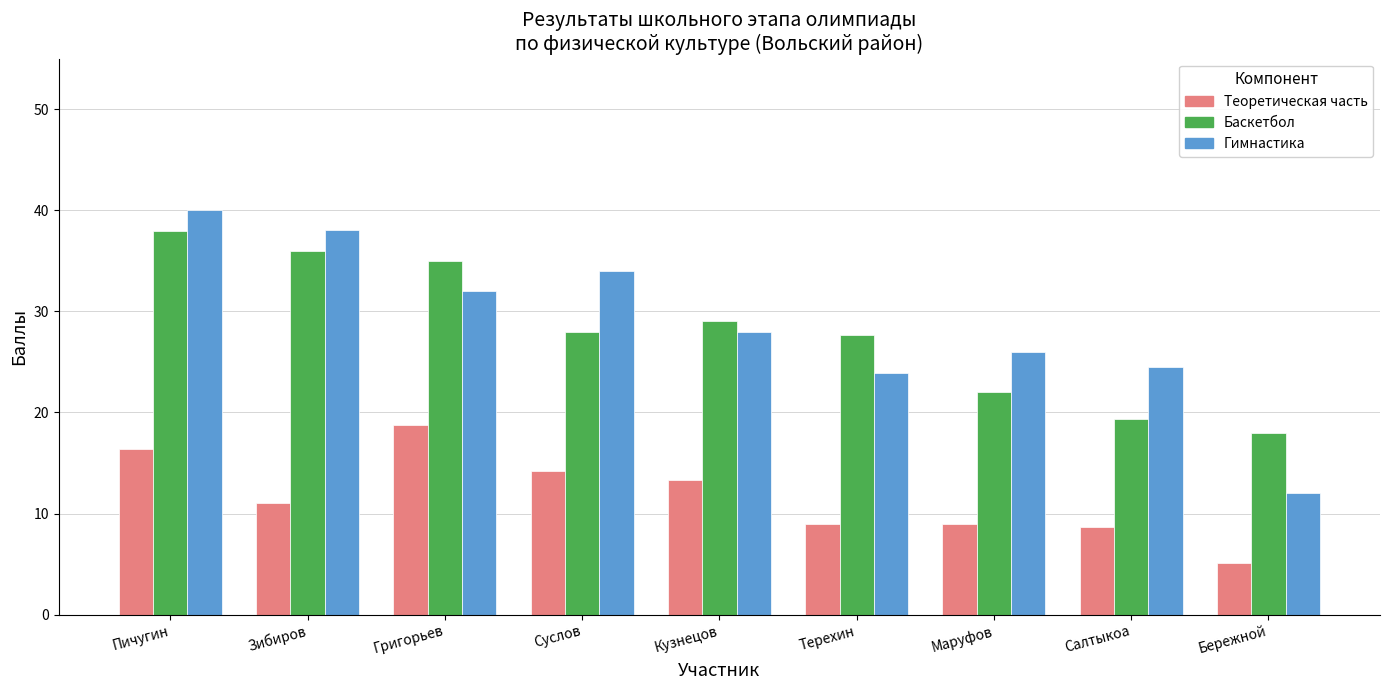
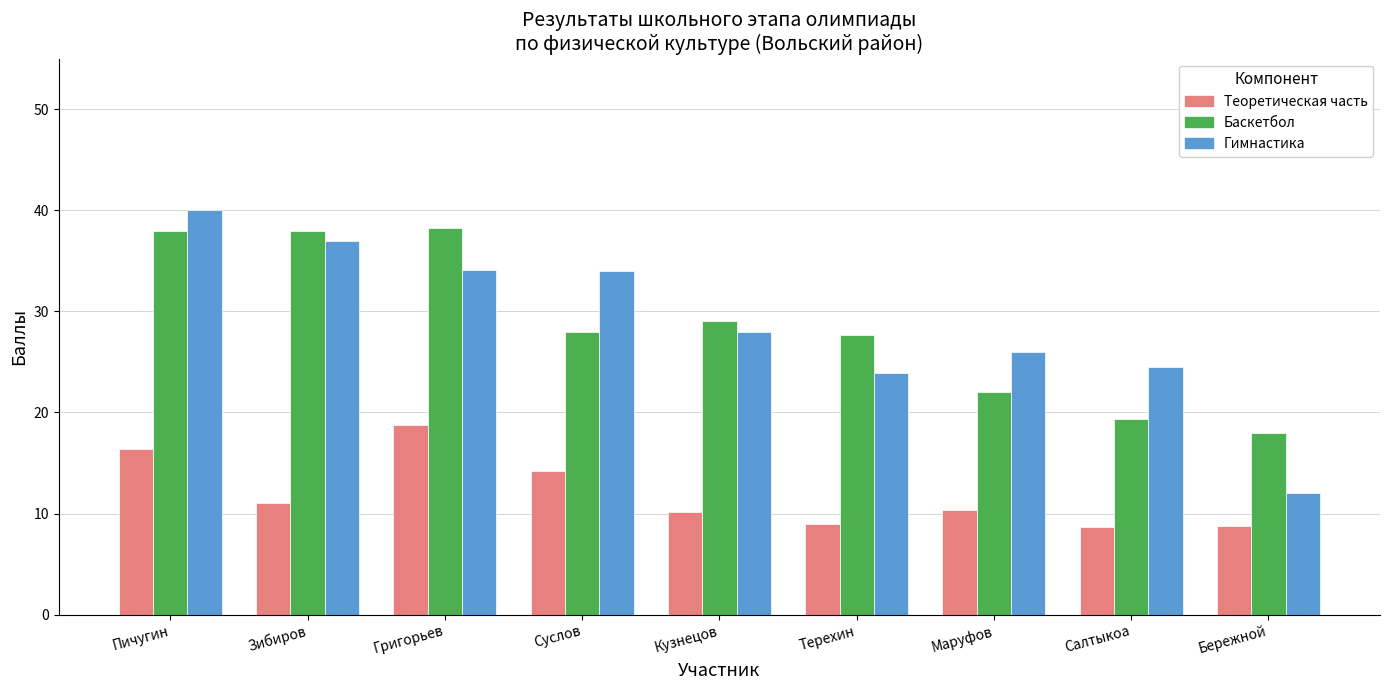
  {
    "Теоретическая часть": {
      "Пичугин": 16.4,
      "Зибиров": 11.0,
      "Григорьев": 18.8,
      "Суслов": 14.2,
-     "Кузнецов": 13.3,
+     "Кузнецов": 10.2,
      "Терехин": 9.0,
-     "Маруфов": 9.0,
+     "Маруфов": 10.3,
      "Салтыкоа": 8.7,
-     "Бережной": 5.1
+     "Бережной": 8.8
    },
    "Баскетбол": {
      "Пичугин": 38.0,
-     "Зибиров": 36,
-     "Григорьев": 35.0,
+     "Зибиров": 38,
+     "Григорьев": 38.3,
      "Суслов": 28.0,
      "Кузнецов": 29.0,
      "Терехин": 27.7,
      "Маруфов": 22.0,
      "Салтыкоа": 19.4,
      "Бережной": 18.0
    },
    "Гимнастика": {
      "Пичугин": 40.0,
-     "Зибиров": 38.1,
-     "Григорьев": 32.0,
+     "Зибиров": 37.0,
+     "Григорьев": 34.1,
      "Суслов": 34.0,
      "Кузнецов": 28.0,
      "Терехин": 23.9,
      "Маруфов": 26.0,
      "Салтыкоа": 24.5,
      "Бережной": 12.0
    }
  }
